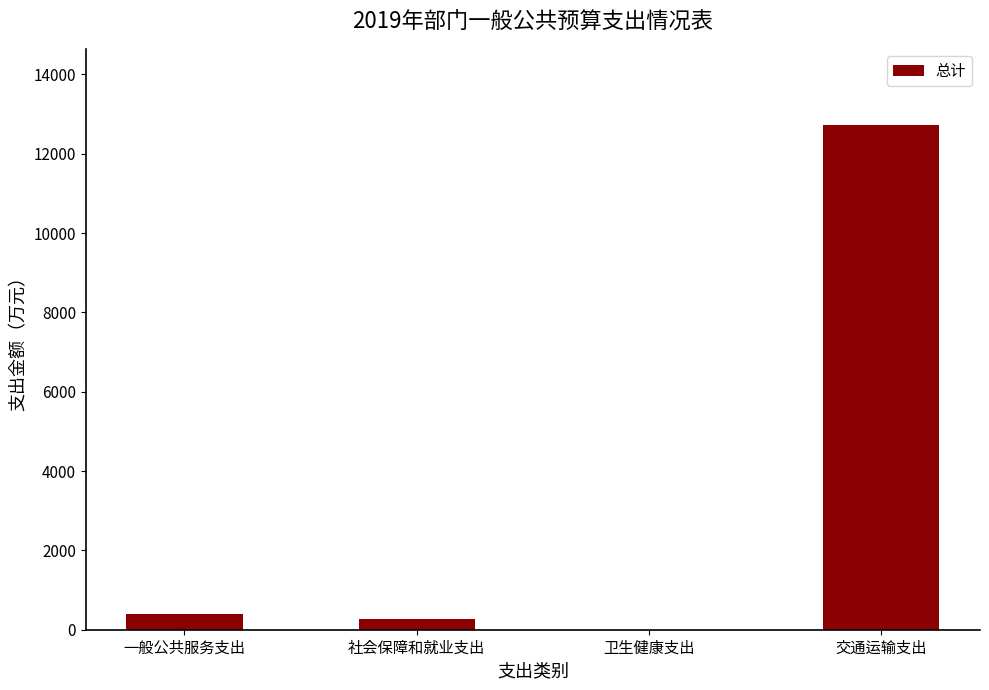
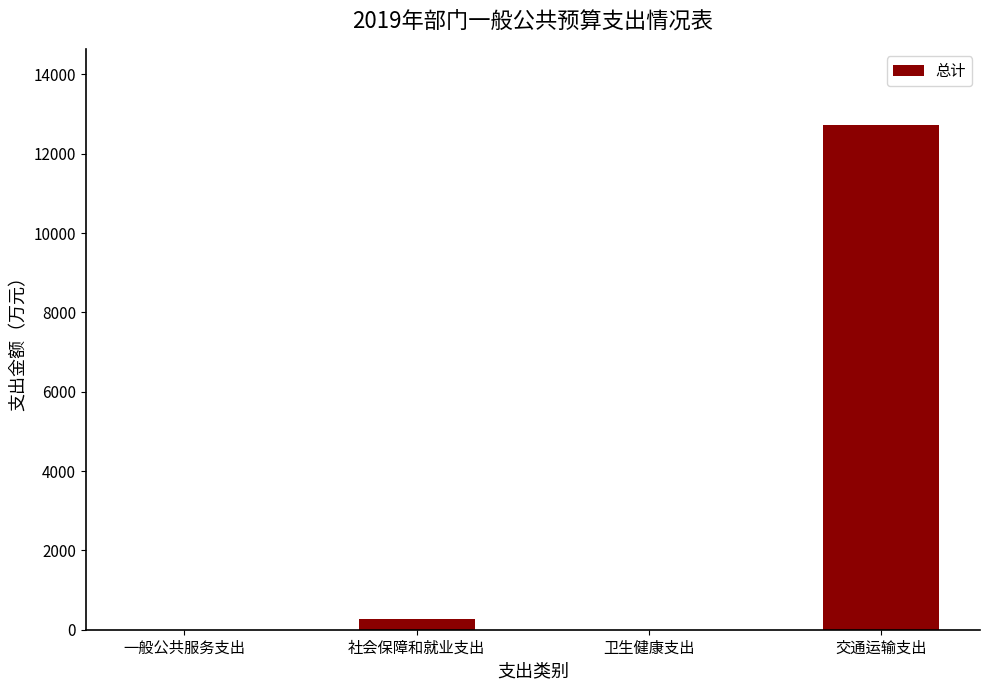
  {
-   "一般公共服务支出": 400,
+   "一般公共服务支出": 0,
    "社会保障和就业支出": 300,
    "交通运输支出": 12700
  }
